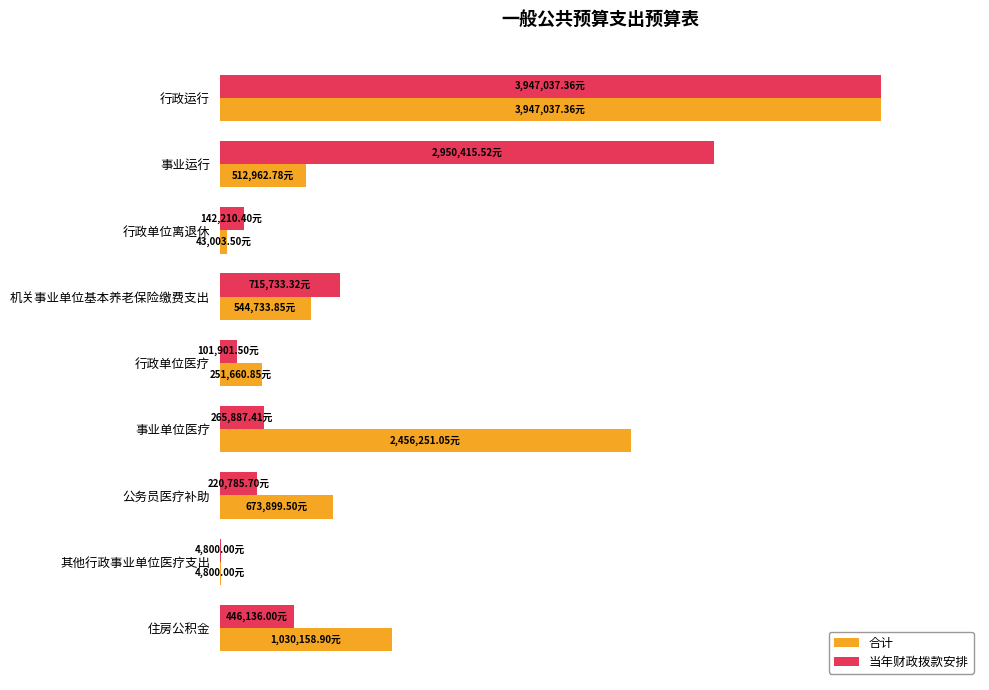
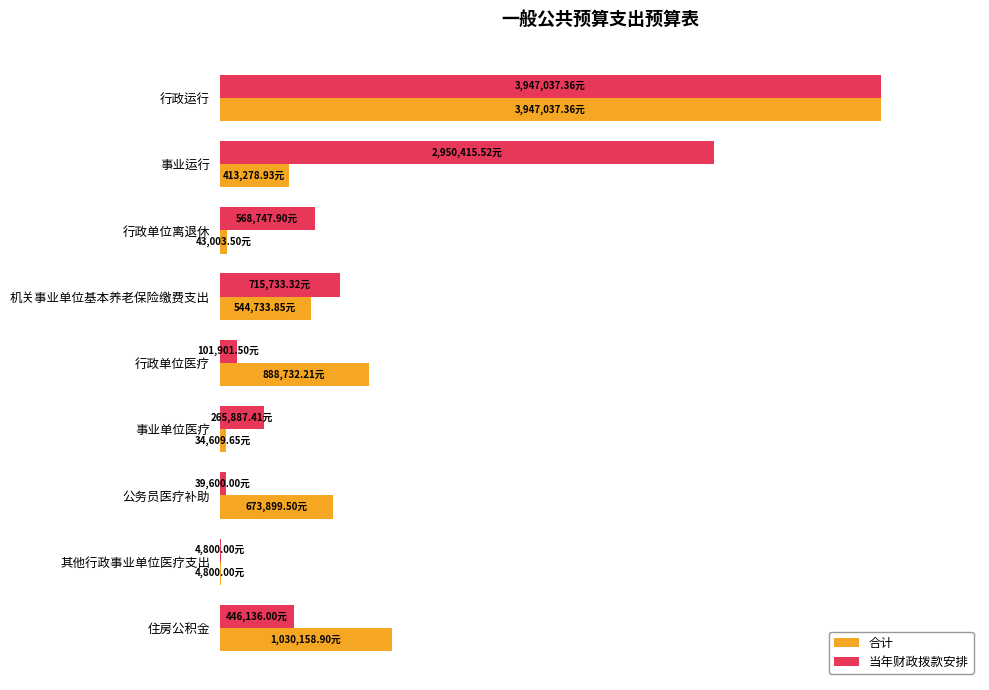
  {
    "合计": {
-     "事业运行": "512,962.78元",
-     "行政单位医疗": "251,660.85元",
-     "事业单位医疗": "2,456,251.05元"
+     "事业运行": "413,278.93元",
+     "行政单位医疗": "888,732.21元",
+     "事业单位医疗": "34,609.65元"
    },
    "当年财政拨款安排": {
-     "行政单位离退休": "142,210.40元",
-     "公务员医疗补助": "220,785.70元"
+     "行政单位离退休": "568,747.90元",
+     "公务员医疗补助": "39,600.00元"
    }
  }
